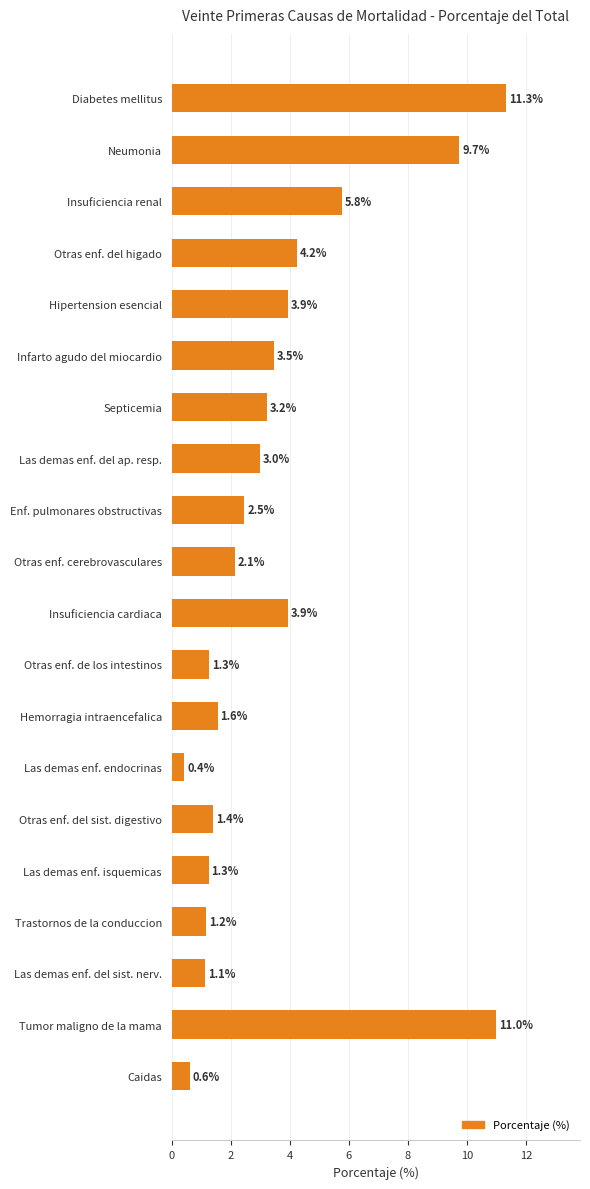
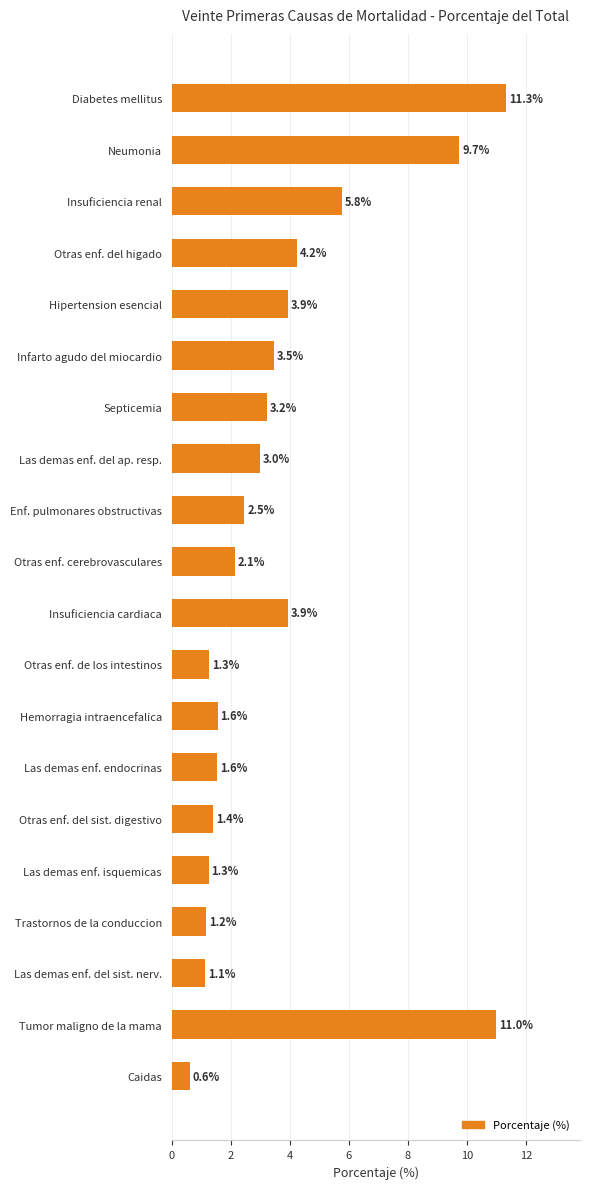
  {
    "Diabetes mellitus": "11.3%",
    "Neumonia": "9.7%",
    "Insuficiencia renal": "5.8%",
    "Otras enf. del higado": "4.2%",
    "Hipertension esencial": "3.9%",
    "Infarto agudo del miocardio": "3.5%",
    "Septicemia": "3.2%",
    "Las demas enf. del ap. resp.": "3.0%",
    "Enf. pulmonares obstructivas": "2.5%",
    "Otras enf. cerebrovasculares": "2.1%",
    "Insuficiencia cardiaca": "3.9%",
    "Otras enf. de los intestinos": "1.3%",
    "Hemorragia intraencefalica": "1.6%",
-   "Las demas enf. endocrinas": "0.4%",
+   "Las demas enf. endocrinas": "1.6%",
    "Otras enf. del sist. digestivo": "1.4%",
    "Las demas enf. isquemicas": "1.3%",
    "Trastornos de la conduccion": "1.2%",
    "Las demas enf. del sist. nerv.": "1.1%",
    "Tumor maligno de la mama": "11.0%",
    "Caidas": "0.6%"
  }
